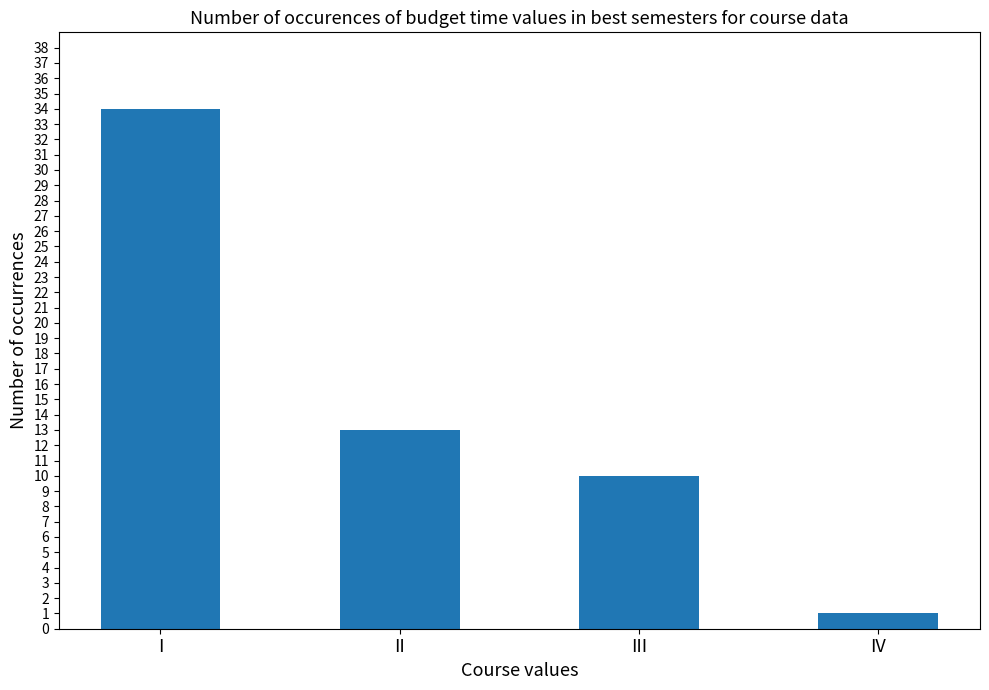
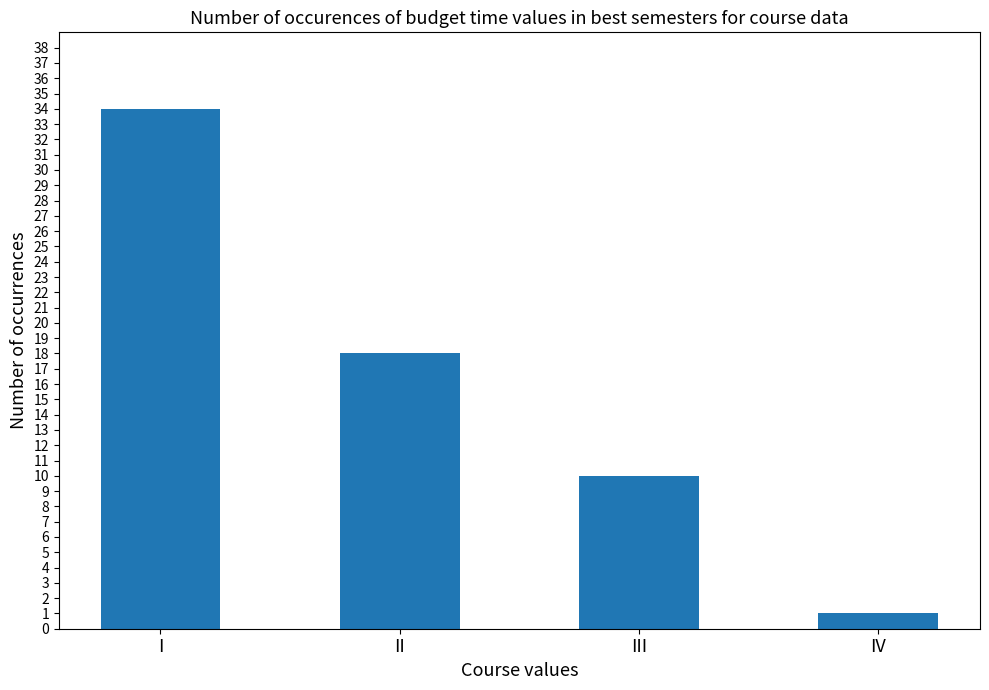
  {
    "I": 34,
-   "II": 13,
+   "II": 18,
    "III": 10,
    "IV": 1
  }
